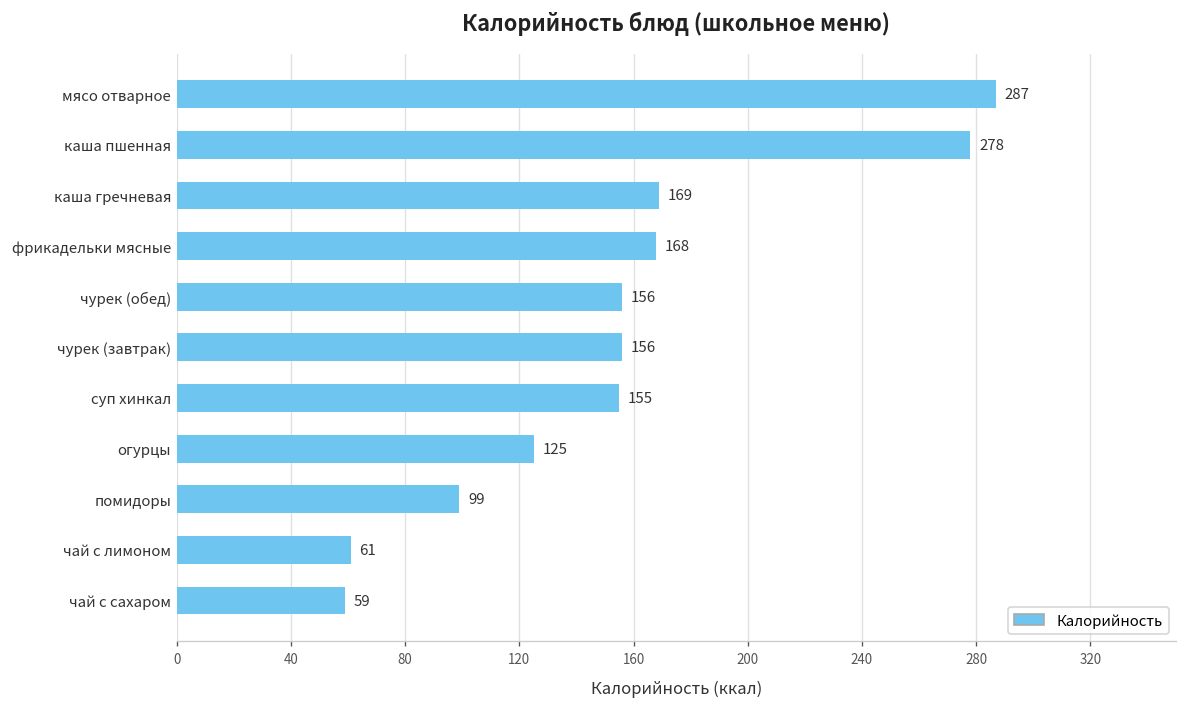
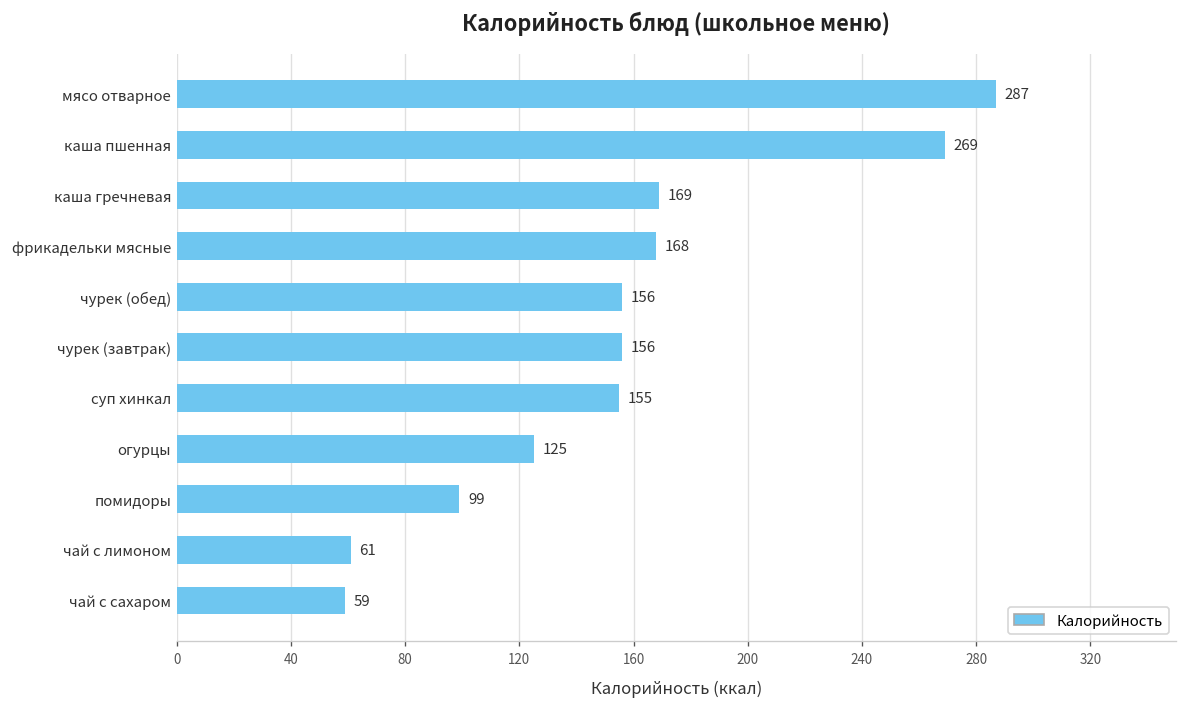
  {
    "мясо отварное": 287,
-   "каша пшенная": 278,
+   "каша пшенная": 269,
    "каша гречневая": 169,
    "фрикадельки мясные": 168,
    "чурек (обед)": 156,
    "чурек (завтрак)": 156,
    "суп хинкал": 155,
    "огурцы": 125,
    "помидоры": 99,
    "чай с лимоном": 61,
    "чай с сахаром": 59
  }
